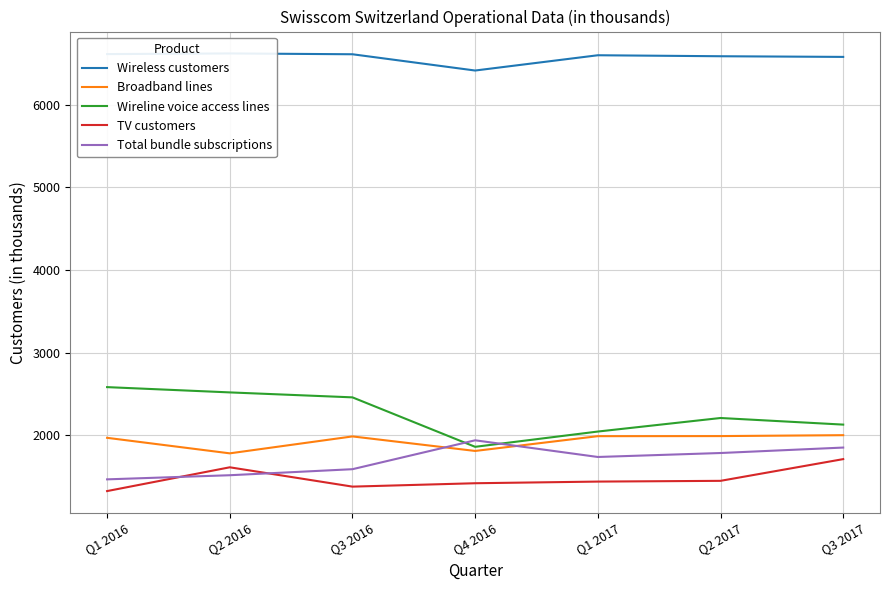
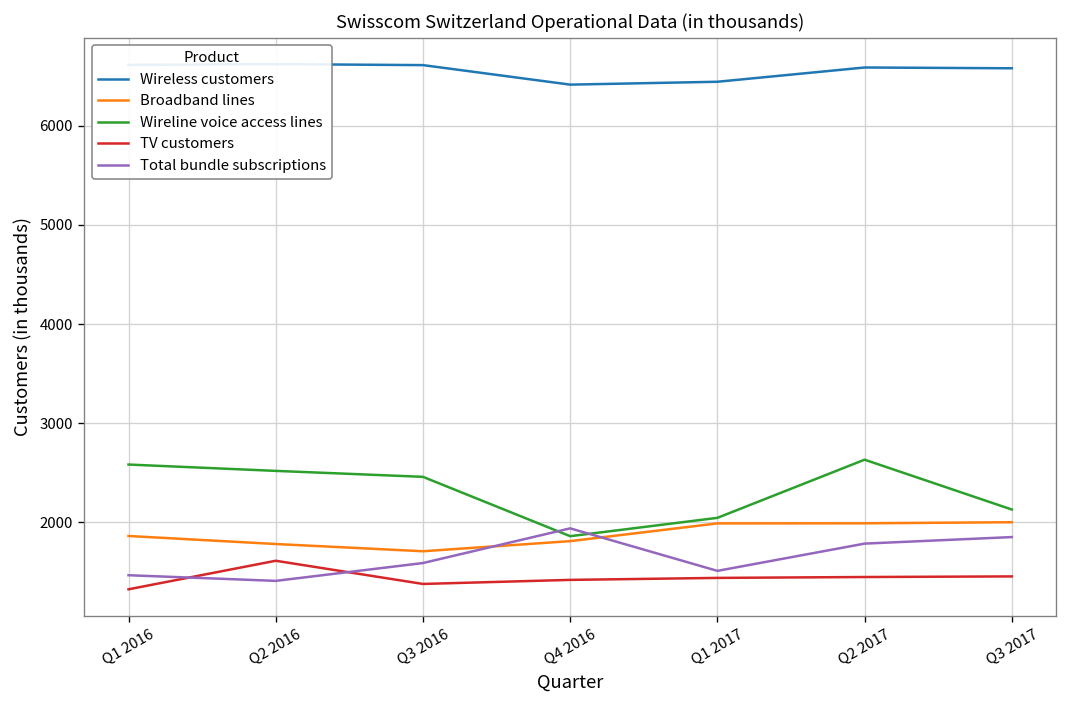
  {
    "Wireless customers": {
      "Q3 2016": 6600,
      "Q4 2016": 6400,
-     "Q1 2017": 6600,
+     "Q1 2017": 6400,
      "Q2 2017": 6600,
      "Q3 2017": 6600
    },
    "Broadband lines": {
-     "Q1 2016": 2000,
+     "Q1 2016": 1900,
      "Q2 2016": 1800,
-     "Q3 2016": 2000,
+     "Q3 2016": 1700,
      "Q4 2016": 1800,
      "Q1 2017": 2000,
      "Q2 2017": 2000,
      "Q3 2017": 2000
    },
    "Wireline voice access lines": {
      "Q1 2016": 2600,
      "Q2 2016": 2500,
      "Q3 2016": 2500,
      "Q4 2016": 1900,
      "Q1 2017": 2000,
-     "Q2 2017": 2200,
+     "Q2 2017": 2600,
      "Q3 2017": 2100
    },
    "TV customers": {
      "Q1 2016": 1300,
      "Q2 2016": 1600,
      "Q3 2016": 1400,
      "Q4 2016": 1400,
      "Q1 2017": 1400,
      "Q2 2017": 1400,
-     "Q3 2017": 1700
+     "Q3 2017": 1500
    },
    "Total bundle subscriptions": {
      "Q1 2016": 1500,
-     "Q2 2016": 1500,
+     "Q2 2016": 1400,
      "Q3 2016": 1600,
      "Q4 2016": 1900,
-     "Q1 2017": 1700,
+     "Q1 2017": 1500,
      "Q2 2017": 1800,
      "Q3 2017": 1900
    }
  }
